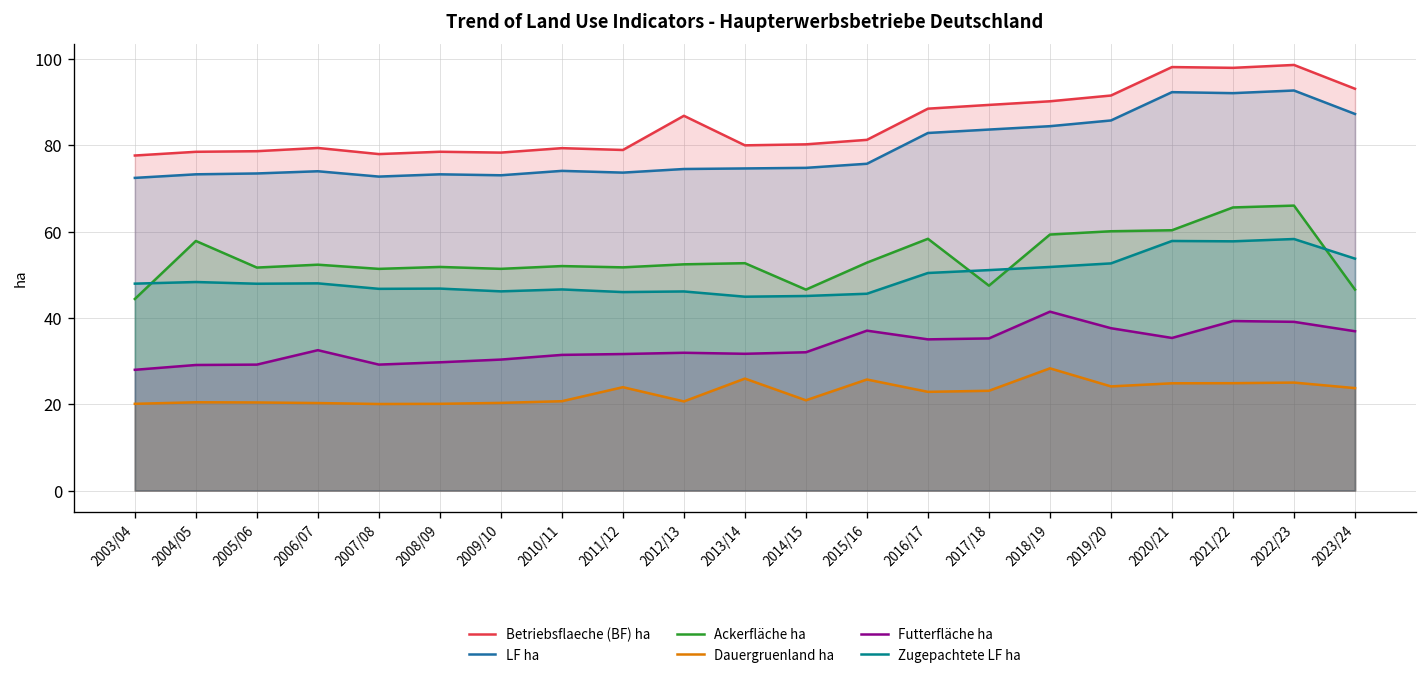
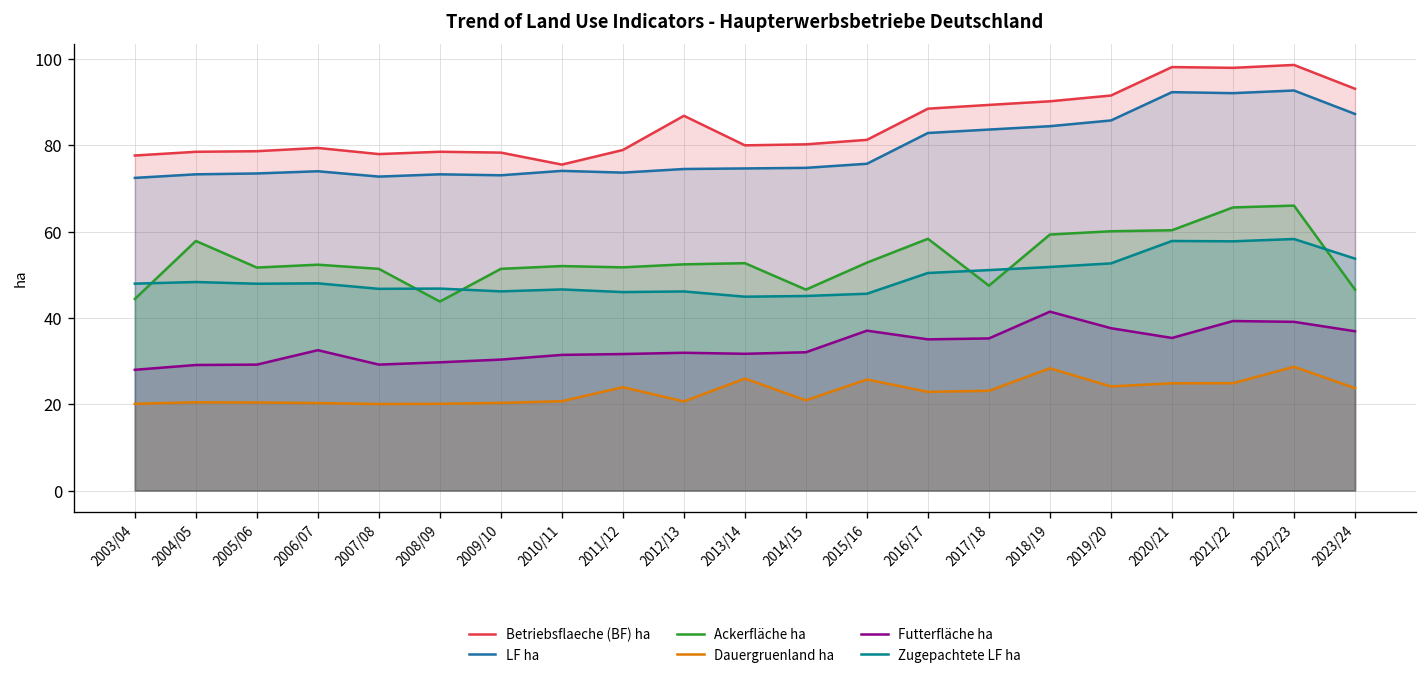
  {
    "Betriebsflaeche (BF) ha": {
      "2003/04": 78,
      "2004/05": 79,
      "2005/06": 79,
      "2006/07": 79,
      "2007/08": 78,
      "2008/09": 79,
      "2009/10": 78,
-     "2010/11": 79,
+     "2010/11": 76,
      "2011/12": 79,
      "2012/13": 87,
      "2013/14": 80,
      "2014/15": 80,
      "2015/16": 81,
      "2016/17": 89,
      "2017/18": 89,
      "2018/19": 90,
      "2019/20": 92,
      "2020/21": 98,
      "2021/22": 98,
      "2022/23": 99,
      "2023/24": 93
    },
    "Ackerfläche ha": {
      "2003/04": 44,
      "2004/05": 58,
      "2005/06": 52,
      "2006/07": 52,
      "2007/08": 51,
-     "2008/09": 52,
+     "2008/09": 44,
      "2009/10": 51,
      "2010/11": 52,
      "2011/12": 52,
      "2012/13": 52,
      "2013/14": 53,
      "2014/15": 47,
      "2015/16": 53,
      "2016/17": 58,
      "2017/18": 47,
      "2018/19": 59,
      "2019/20": 60,
      "2020/21": 60,
      "2021/22": 66,
      "2022/23": 66,
      "2023/24": 47
    },
    "Dauergruenland ha": {
      "2003/04": 20,
      "2004/05": 20,
      "2005/06": 20,
      "2006/07": 20,
      "2007/08": 20,
      "2008/09": 20,
      "2009/10": 20,
      "2010/11": 21,
      "2011/12": 24,
      "2012/13": 21,
      "2013/14": 26,
      "2014/15": 21,
      "2015/16": 26,
      "2016/17": 23,
      "2017/18": 23,
      "2018/19": 28,
      "2019/20": 24,
      "2020/21": 25,
      "2021/22": 25,
-     "2022/23": 25,
+     "2022/23": 29,
      "2023/24": 24
    },
    "Futterfläche ha": {
      "2003/04": 28,
      "2004/05": 29,
      "2005/06": 29,
      "2006/07": 33,
      "2007/08": 29,
      "2008/09": 30,
      "2009/10": 30,
      "2010/11": 31,
      "2011/12": 32,
      "2012/13": 32,
      "2013/14": 32,
      "2014/15": 32,
      "2015/16": 37,
      "2016/17": 35,
      "2017/18": 35,
      "2018/19": 41,
      "2019/20": 38,
      "2020/21": 35,
      "2021/22": 39,
      "2022/23": 39,
      "2023/24": 37
    }
  }
